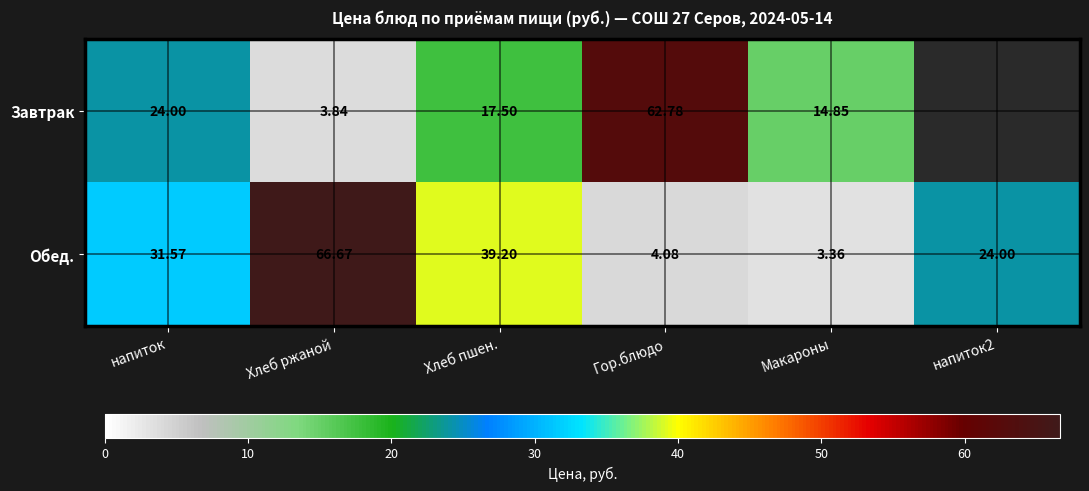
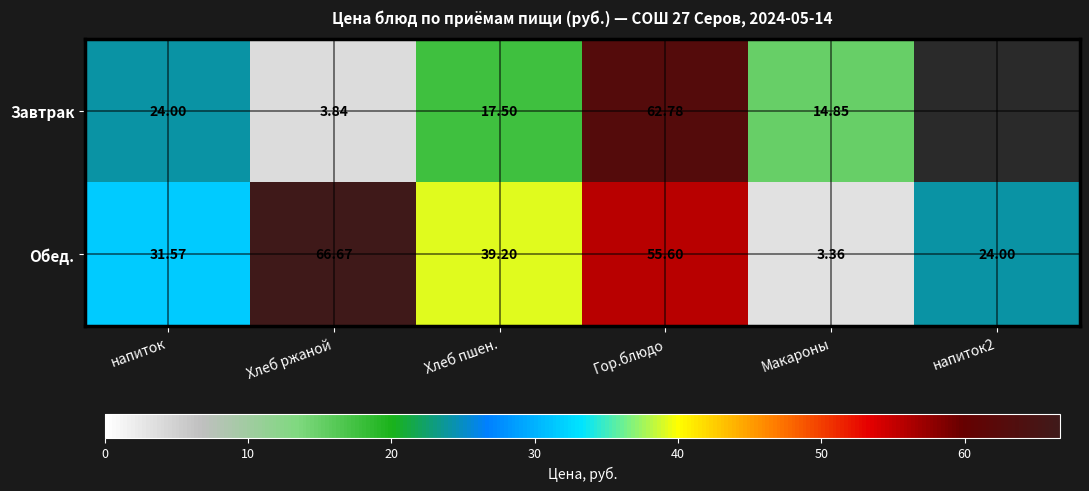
  {
    "Завтрак": {
      "напиток": 24.00,
      "Хлеб ржаной": 3.84,
      "Хлеб пшен.": 17.50,
      "Гор.блюдо": 62.78,
      "Макароны": 14.85
    },
    "Обед.": {
      "напиток": 31.57,
      "Хлеб ржаной": 66.67,
      "Хлеб пшен.": 39.20,
-     "Гор.блюдо": 4.08,
+     "Гор.блюдо": 55.60,
      "Макароны": 3.36,
      "напиток2": 24.00
    }
  }
